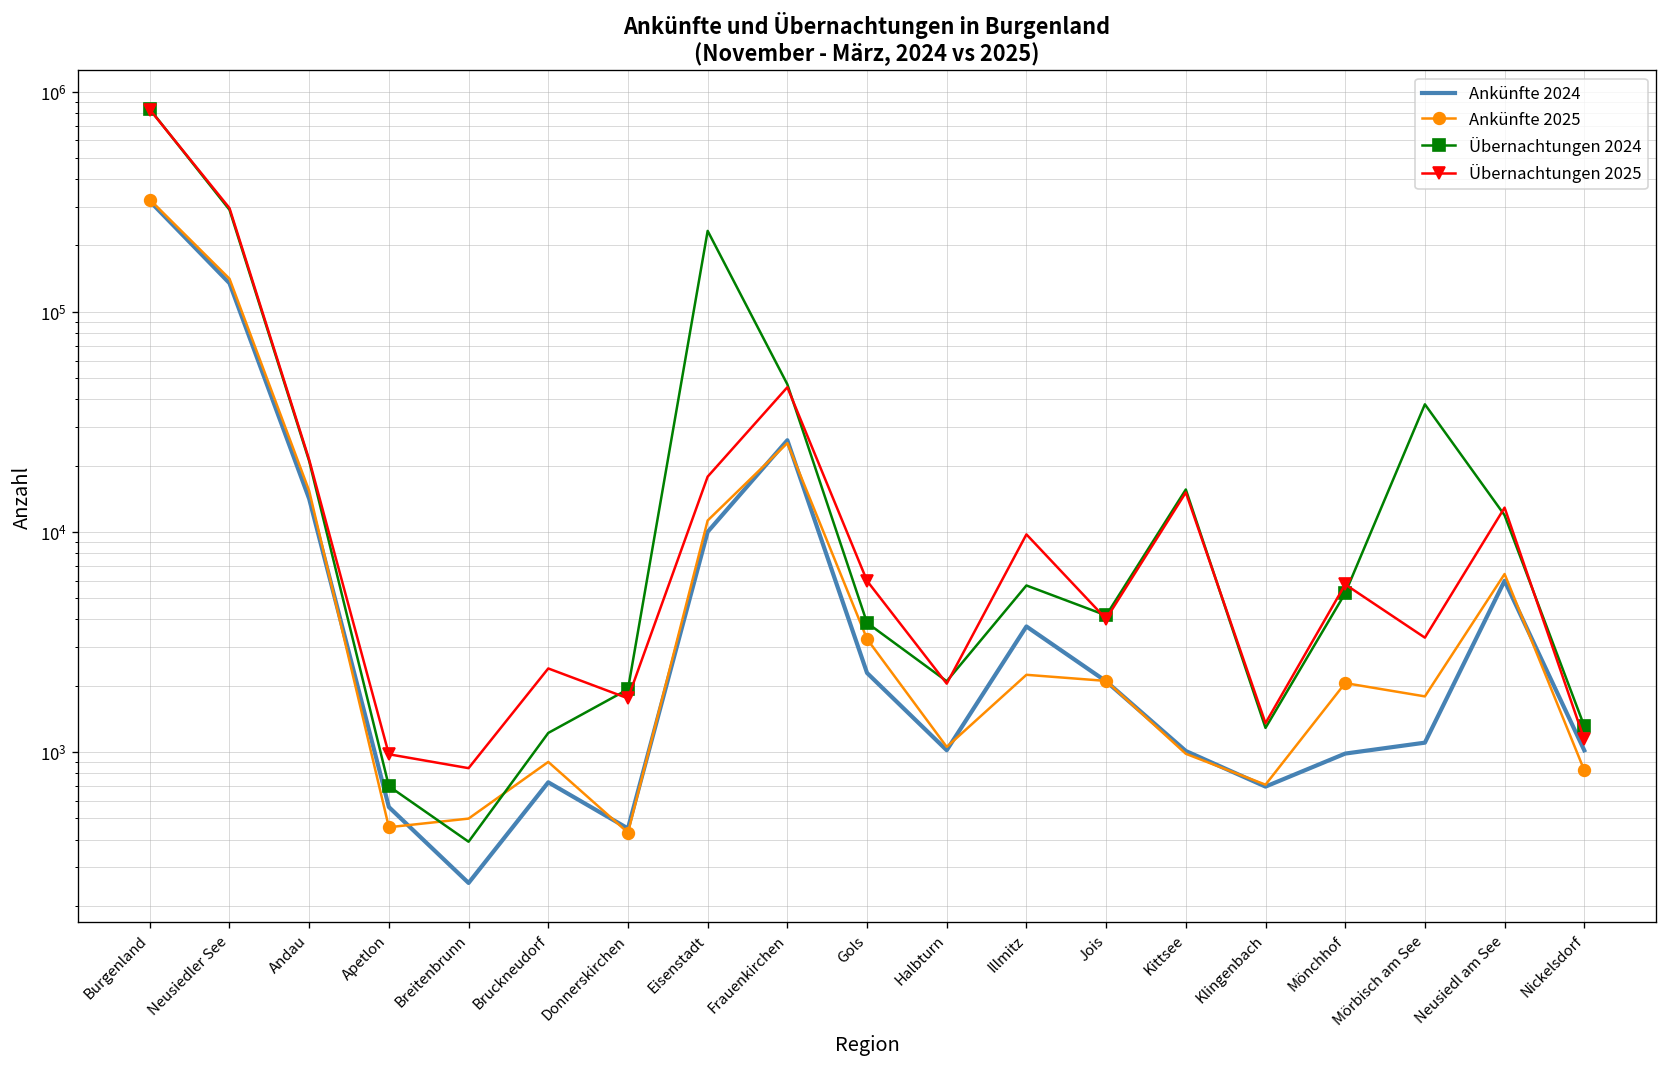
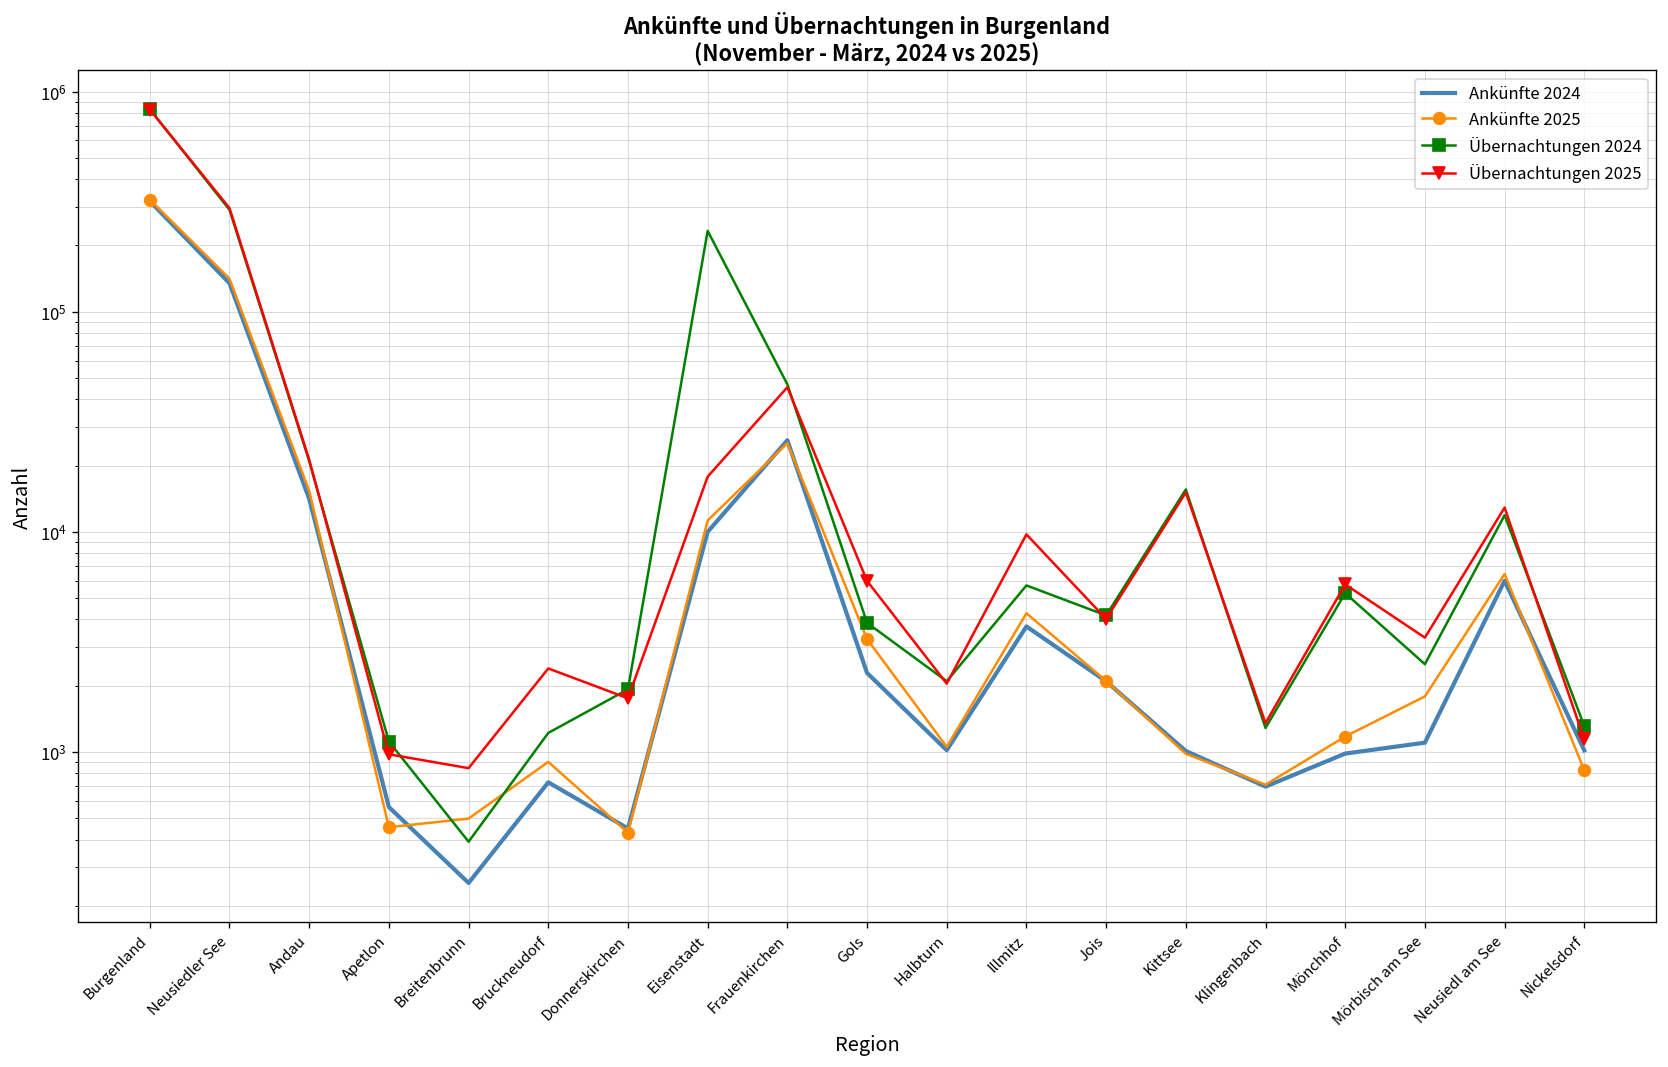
  {
    "Ankünfte 2024": {
      "Neusiedler See": 130000,
      "Andau": 14000,
      "Apetlon": 560,
      "Breitenbrunn": 250,
      "Bruckneudorf": 730,
      "Donnerskirchen": 450,
      "Eisenstadt": 10000,
      "Gols": 2300,
      "Halbturn": 1000,
      "Illmitz": 3700,
      "Mönchhof": 1000,
      "Mörbisch am See": 1100,
      "Neusiedl am See": 6000,
      "Nickelsdorf": 1000
    },
    "Ankünfte 2025": {
      "Neusiedler See": 140000,
      "Andau": 15000,
      "Apetlon": 460,
      "Breitenbrunn": 500,
      "Bruckneudorf": 900,
      "Donnerskirchen": 430,
      "Eisenstadt": 11000,
      "Gols": 3300,
      "Halbturn": 1100,
-     "Illmitz": 2200,
-     "Mönchhof": 2100,
+     "Illmitz": 4300,
+     "Mönchhof": 1200,
      "Mörbisch am See": 1800,
      "Neusiedl am See": 6400,
      "Nickelsdorf": 800
    },
    "Übernachtungen 2024": {
-     "Apetlon": 700,
+     "Apetlon": 1100,
      "Breitenbrunn": 390,
      "Bruckneudorf": 1200,
      "Donnerskirchen": 1900,
      "Eisenstadt": 230000,
      "Gols": 3900,
      "Illmitz": 5700,
      "Jois": 4200,
      "Klingenbach": 1300,
      "Mönchhof": 5300,
-     "Mörbisch am See": 38000,
+     "Mörbisch am See": 2500,
      "Neusiedl am See": 12000,
      "Nickelsdorf": 1300
    },
    "Übernachtungen 2025": {
      "Apetlon": 1000,
      "Breitenbrunn": 800,
      "Bruckneudorf": 2400,
      "Donnerskirchen": 1800,
      "Eisenstadt": 18000,
      "Gols": 6000,
      "Illmitz": 10000,
      "Jois": 4000,
      "Klingenbach": 1400,
      "Mönchhof": 5800,
      "Mörbisch am See": 3300,
      "Neusiedl am See": 13000,
      "Nickelsdorf": 1100
    }
  }
